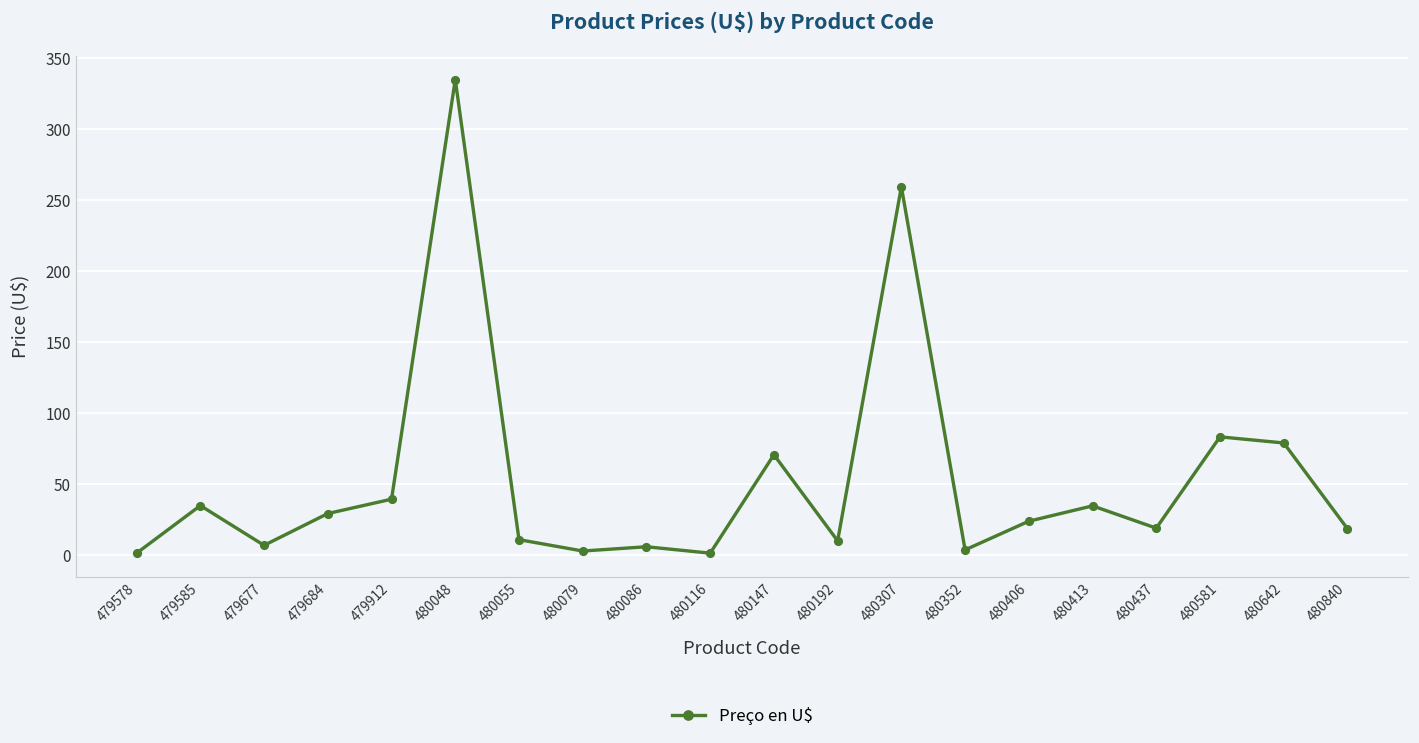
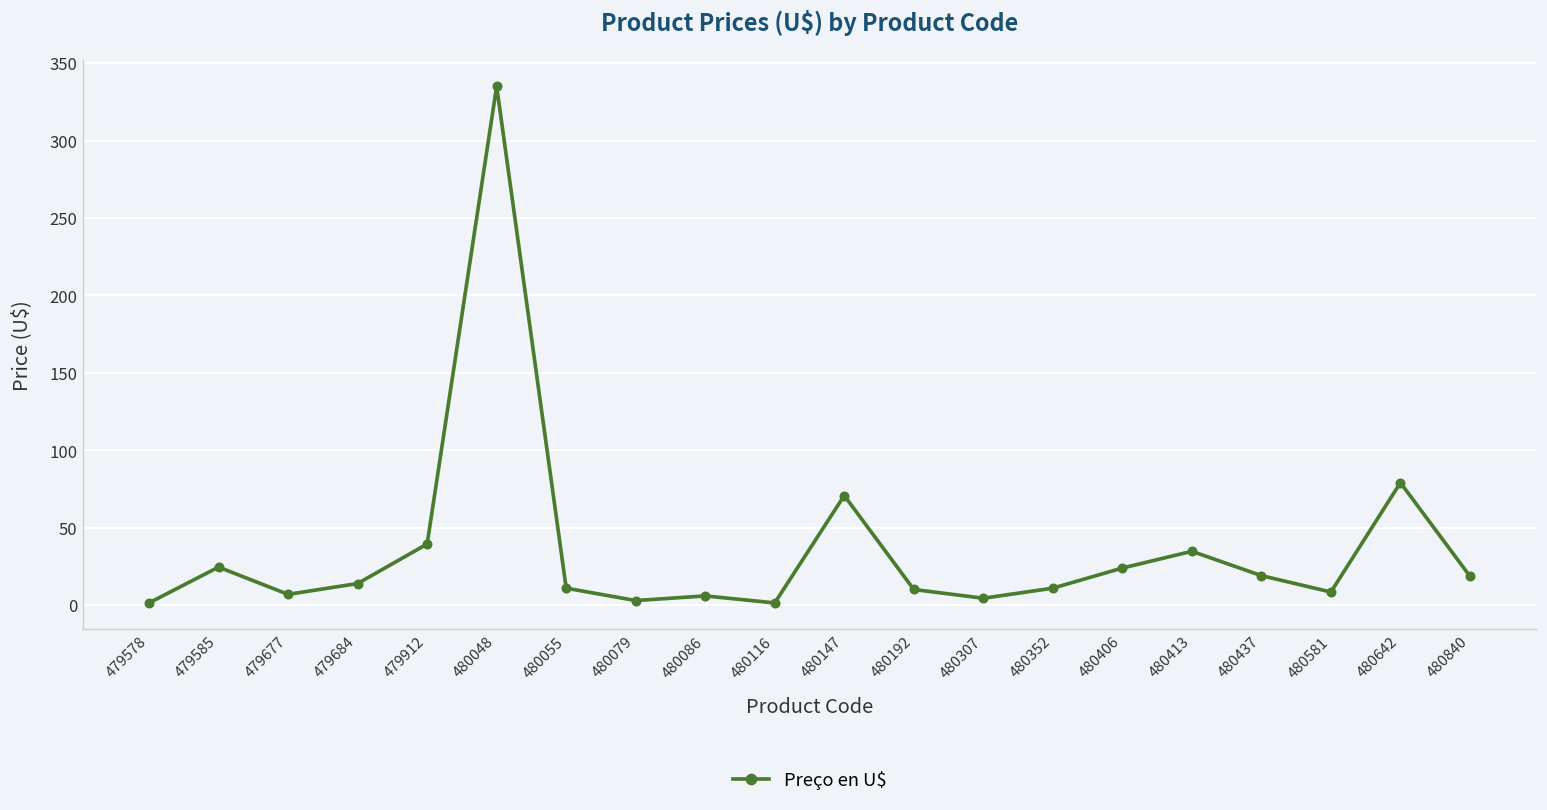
  {
    "479578": 2,
-   "479585": 35,
+   "479585": 25,
    "479677": 7,
-   "479684": 29,
+   "479684": 14,
    "479912": 40,
    "480048": 335,
    "480055": 11,
    "480079": 3,
    "480086": 6,
    "480116": 1,
    "480147": 71,
    "480192": 10,
-   "480307": 260,
-   "480352": 4,
+   "480307": 5,
+   "480352": 11,
    "480406": 24,
    "480413": 35,
    "480437": 19,
-   "480581": 83,
+   "480581": 9,
    "480642": 79,
    "480840": 19
  }
